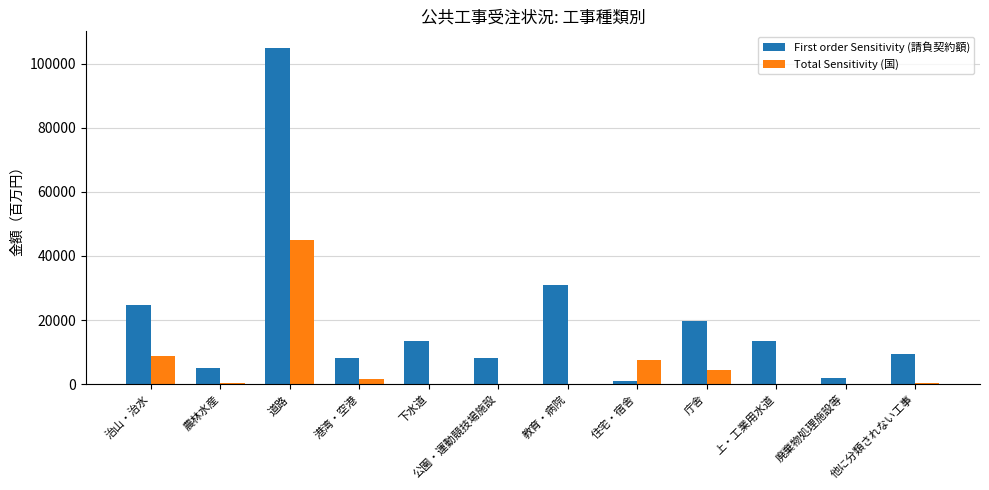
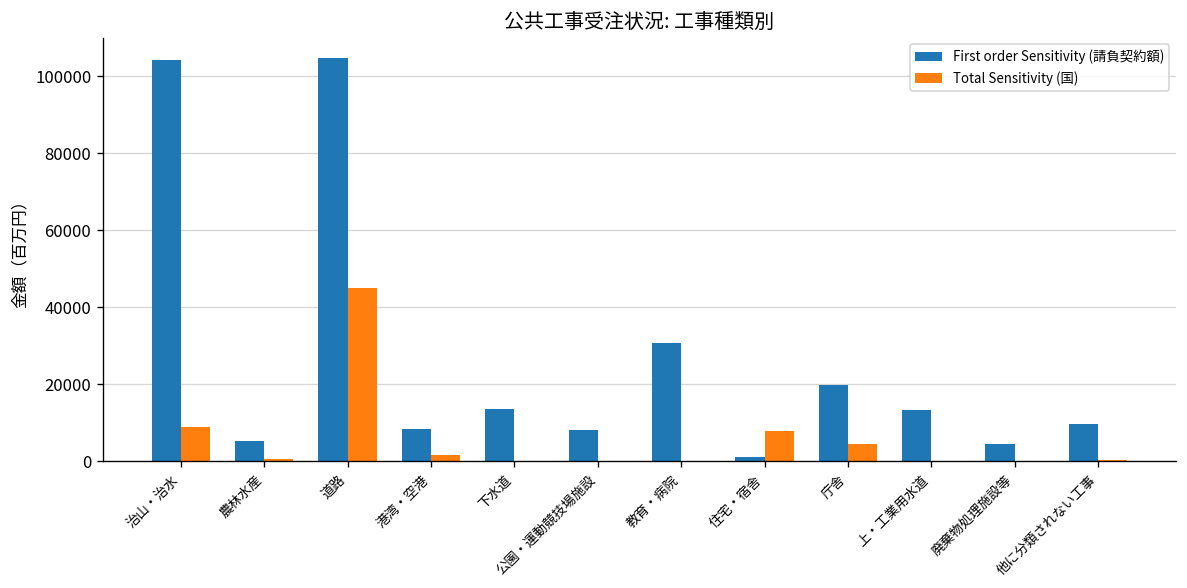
  {
    "First order Sensitivity (請負契約額)": {
-     "治山・治水": 25000,
+     "治山・治水": 104000,
      "農林水産": 5000,
      "道路": 105000,
      "港湾・空港": 8000,
      "下水道": 13000,
      "公園・運動競技場施設": 8000,
      "教育・病院": 31000,
      "住宅・宿舎": 1000,
      "庁舎": 20000,
      "上・工業用水道": 13000,
-     "廃棄物処理施設等": 2000,
+     "廃棄物処理施設等": 5000,
      "他に分類されない工事": 10000
    },
    "Total Sensitivity (国)": {
      "治山・治水": 9000,
      "道路": 45000,
      "港湾・空港": 1000,
      "下水道": 0,
      "住宅・宿舎": 8000,
      "庁舎": 5000,
      "上・工業用水道": 0,
      "廃棄物処理施設等": 0
    }
  }
